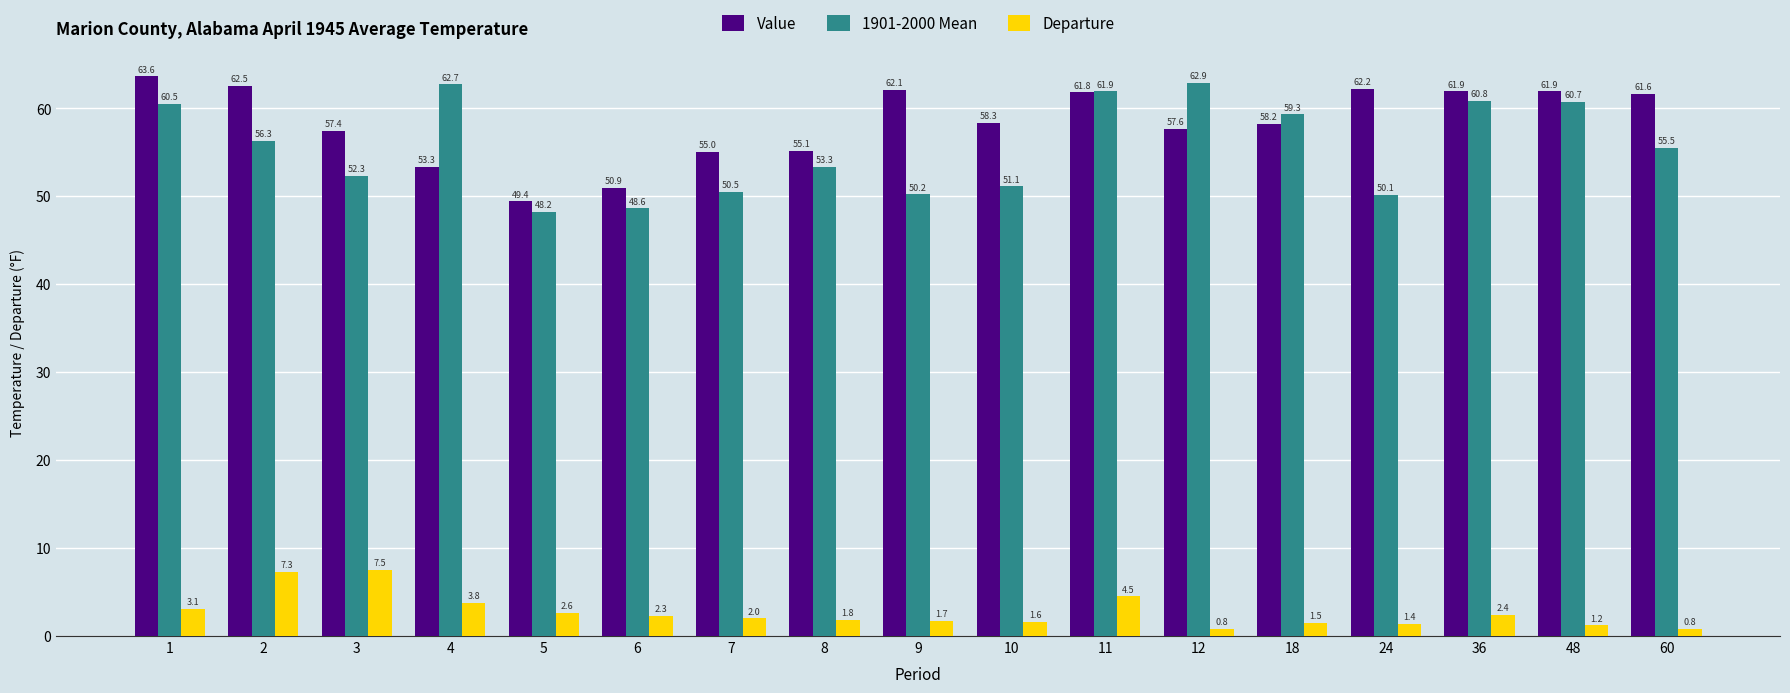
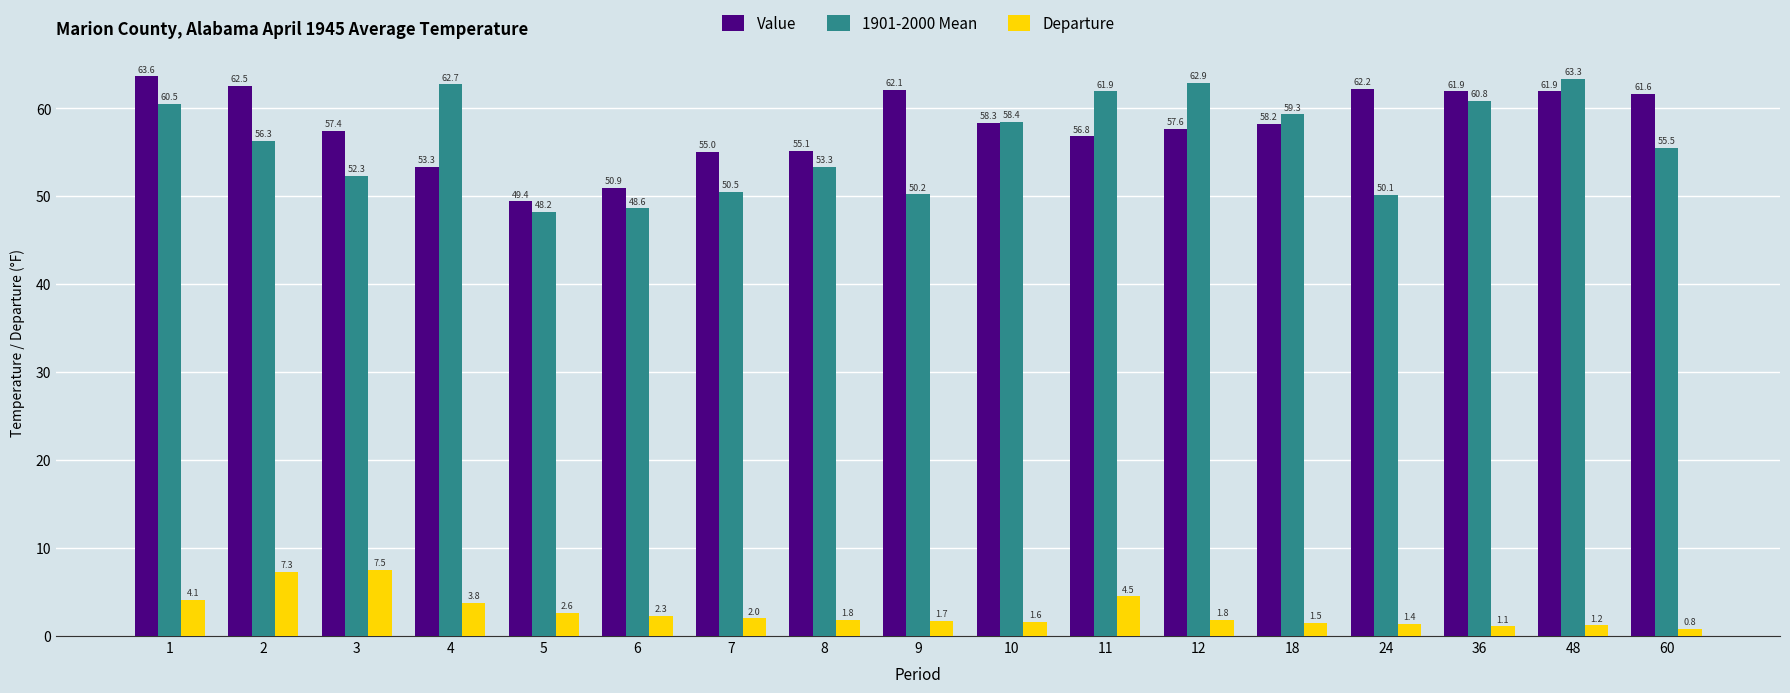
  {
    "Value": {
      "1": 63.6,
      "2": 62.5,
      "3": 57.4,
      "4": 53.3,
      "5": 49.4,
      "6": 50.9,
      "7": 55.0,
      "8": 55.1,
      "9": 62.1,
      "10": 58.3,
-     "11": 61.8,
+     "11": 56.8,
      "12": 57.6,
      "18": 58.2,
      "24": 62.2,
      "36": 61.9,
      "48": 61.9,
      "60": 61.6
    },
    "1901-2000 Mean": {
      "1": 60.5,
      "2": 56.3,
      "3": 52.3,
      "4": 62.7,
      "5": 48.2,
      "6": 48.6,
      "7": 50.5,
      "8": 53.3,
      "9": 50.2,
-     "10": 51.1,
+     "10": 58.4,
      "11": 61.9,
      "12": 62.9,
      "18": 59.3,
      "24": 50.1,
      "36": 60.8,
-     "48": 60.7,
+     "48": 63.3,
      "60": 55.5
    },
    "Departure": {
-     "1": 3.1,
+     "1": 4.1,
      "2": 7.3,
      "3": 7.5,
      "4": 3.8,
      "5": 2.6,
      "6": 2.3,
      "7": 2.0,
      "8": 1.8,
      "9": 1.7,
      "10": 1.6,
      "11": 4.5,
-     "12": 0.8,
+     "12": 1.8,
      "18": 1.5,
      "24": 1.4,
-     "36": 2.4,
+     "36": 1.1,
      "48": 1.2,
      "60": 0.8
    }
  }
